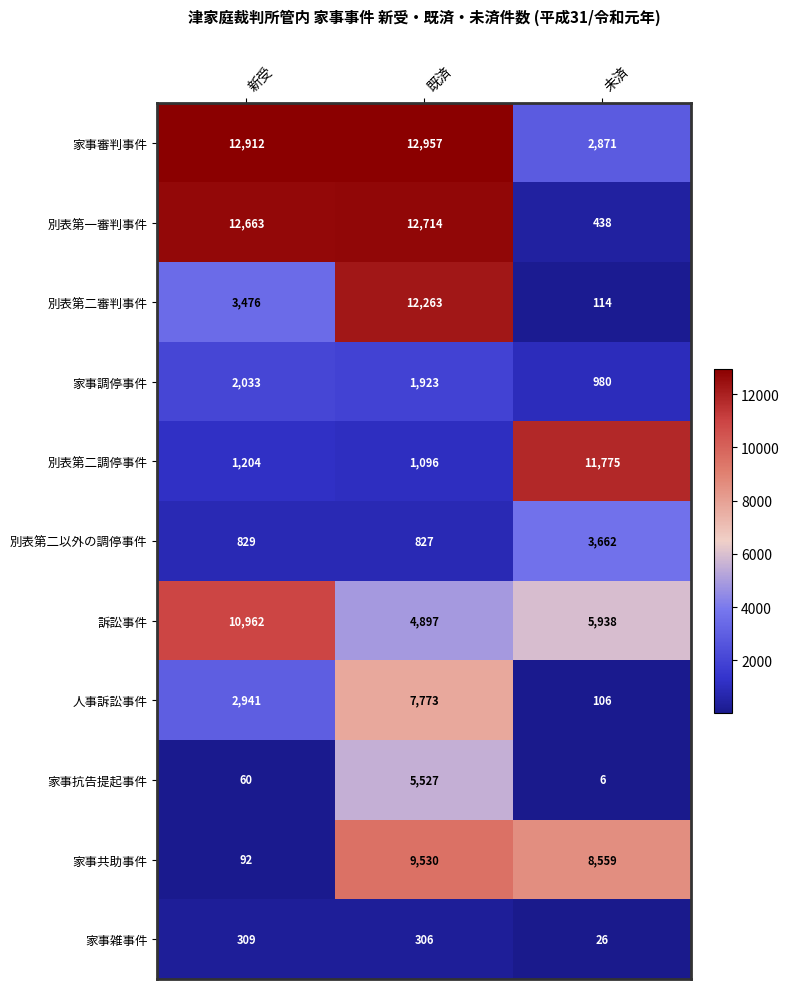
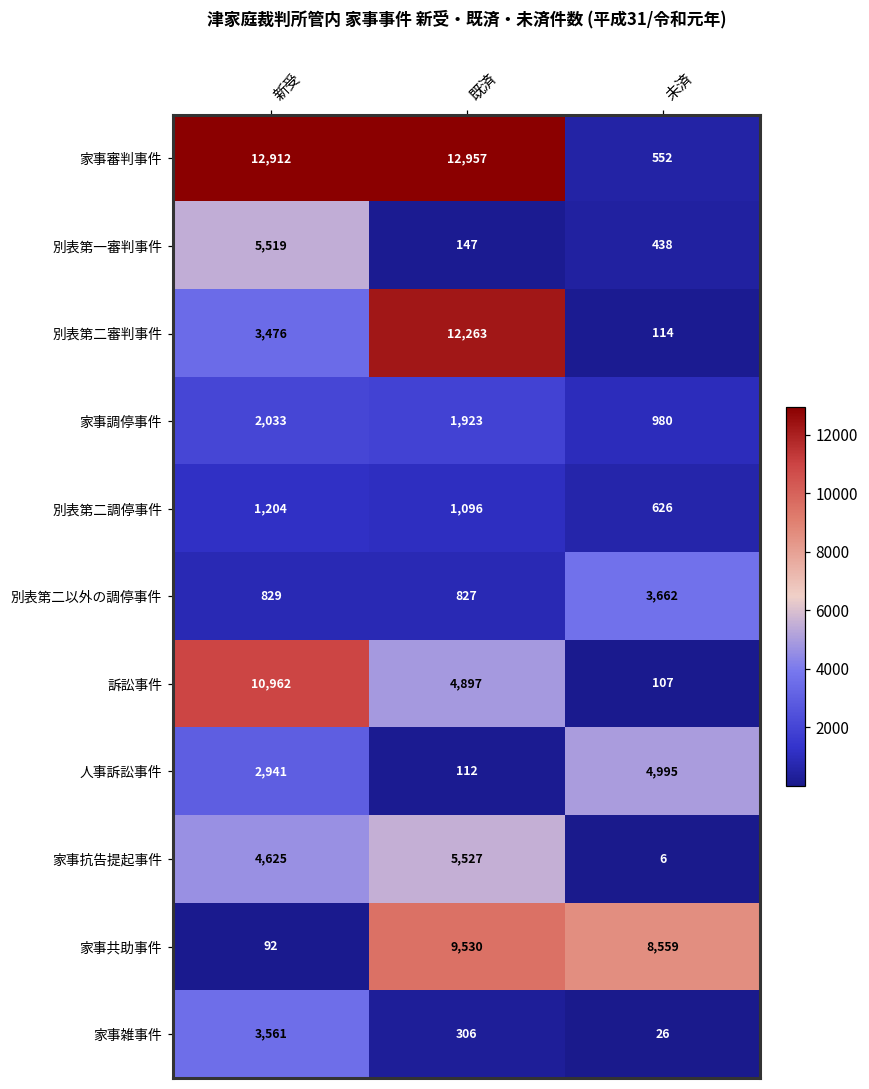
  {
    "家事審判事件": {
      "新受": "12,912",
      "既済": "12,957",
-     "未済": "2,871"
+     "未済": "552"
    },
    "別表第一審判事件": {
-     "新受": "12,663",
-     "既済": "12,714",
+     "新受": "5,519",
+     "既済": "147",
      "未済": "438"
    },
    "別表第二審判事件": {
      "新受": "3,476",
      "既済": "12,263",
      "未済": "114"
    },
    "家事調停事件": {
      "新受": "2,033",
      "既済": "1,923",
      "未済": "980"
    },
    "別表第二調停事件": {
      "新受": "1,204",
      "既済": "1,096",
-     "未済": "11,775"
+     "未済": "626"
    },
    "別表第二以外の調停事件": {
      "新受": "829",
      "既済": "827",
      "未済": "3,662"
    },
    "訴訟事件": {
      "新受": "10,962",
      "既済": "4,897",
-     "未済": "5,938"
+     "未済": "107"
    },
    "人事訴訟事件": {
      "新受": "2,941",
-     "既済": "7,773",
-     "未済": "106"
+     "既済": "112",
+     "未済": "4,995"
    },
    "家事抗告提起事件": {
-     "新受": "60",
+     "新受": "4,625",
      "既済": "5,527",
      "未済": "6"
    },
    "家事共助事件": {
      "新受": "92",
      "既済": "9,530",
      "未済": "8,559"
    },
    "家事雑事件": {
-     "新受": "309",
+     "新受": "3,561",
      "既済": "306",
      "未済": "26"
    }
  }
